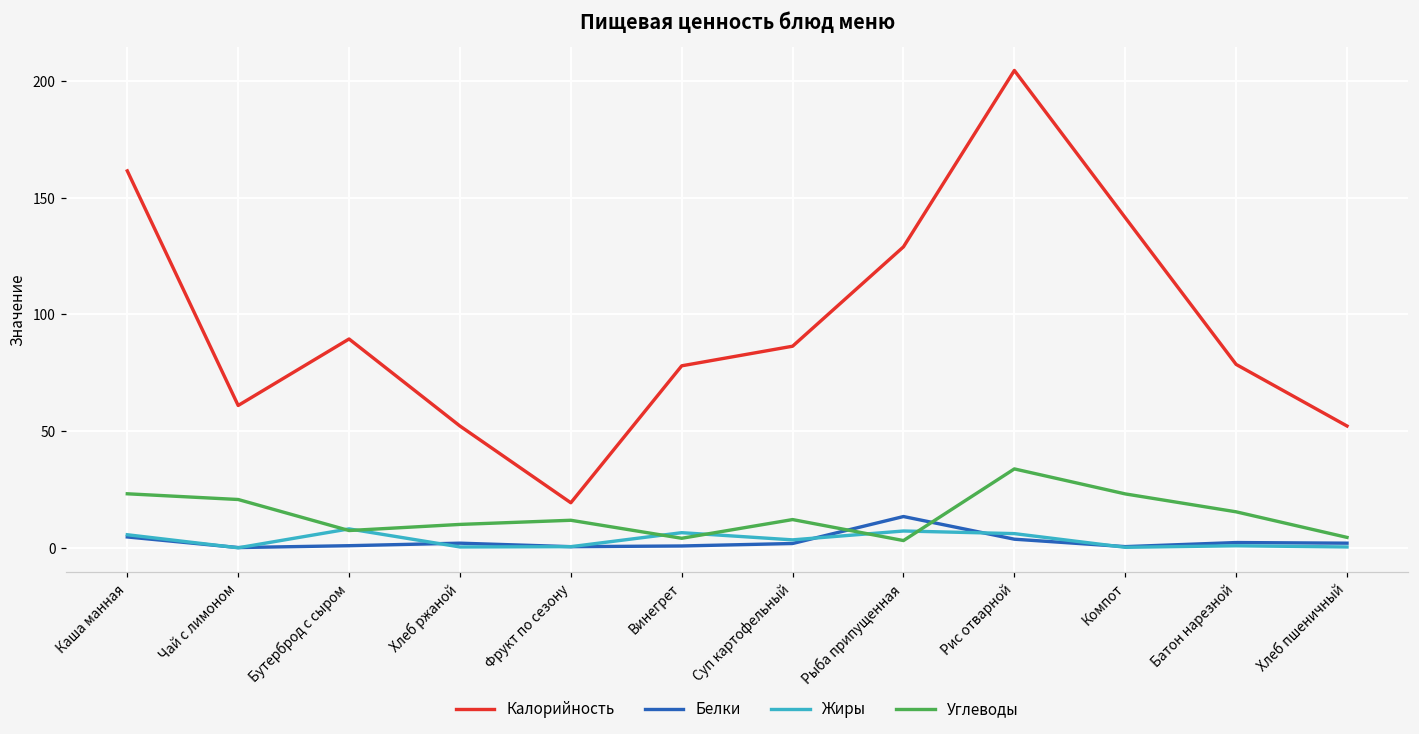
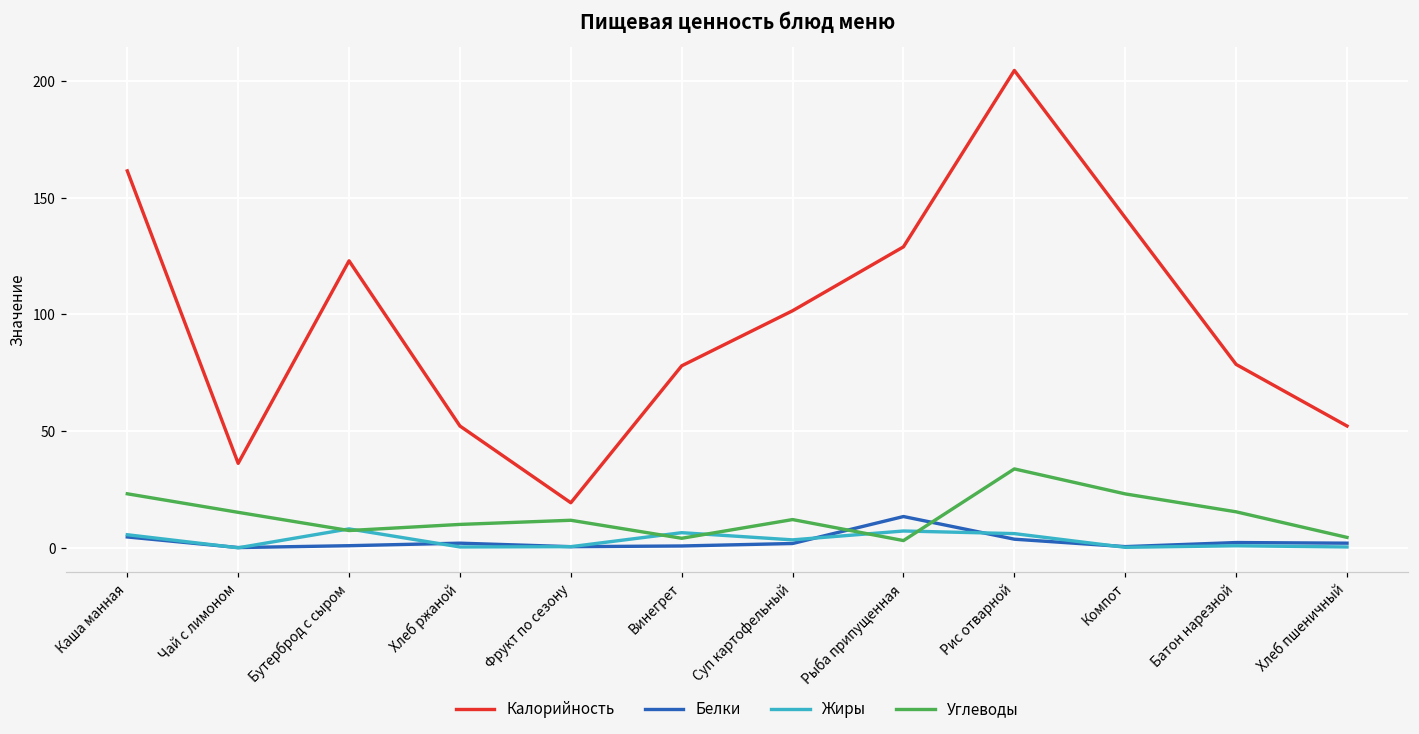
  {
    "Калорийность": {
      "Каша манная": 162,
-     "Чай с лимоном": 61,
-     "Бутерброд с сыром": 90,
+     "Чай с лимоном": 36,
+     "Бутерброд с сыром": 123,
      "Хлеб ржаной": 52,
      "Фрукт по сезону": 19,
      "Винегрет": 78,
-     "Суп картофельный": 86,
+     "Суп картофельный": 102,
      "Рыба припущенная": 129,
      "Рис отварной": 205,
      "Компот": 142,
      "Батон нарезной": 79,
      "Хлеб пшеничный": 52
    },
    "Белки": {
      "Бутерброд с сыром": 1,
      "Хлеб ржаной": 2,
      "Винегрет": 1,
      "Суп картофельный": 2,
      "Рыба припущенная": 13,
      "Рис отварной": 4,
      "Батон нарезной": 2,
      "Хлеб пшеничный": 2
    },
    "Жиры": {
      "Хлеб ржаной": 0,
      "Винегрет": 6,
      "Суп картофельный": 3,
      "Рыба припущенная": 7,
      "Рис отварной": 6,
      "Батон нарезной": 1,
      "Хлеб пшеничный": 0
    },
    "Углеводы": {
      "Каша манная": 23,
-     "Чай с лимоном": 21,
+     "Чай с лимоном": 15,
      "Хлеб ржаной": 10,
      "Фрукт по сезону": 12,
      "Винегрет": 4,
      "Суп картофельный": 12,
      "Рыба припущенная": 3,
      "Рис отварной": 34,
      "Компот": 23,
      "Батон нарезной": 15,
      "Хлеб пшеничный": 4
    }
  }
